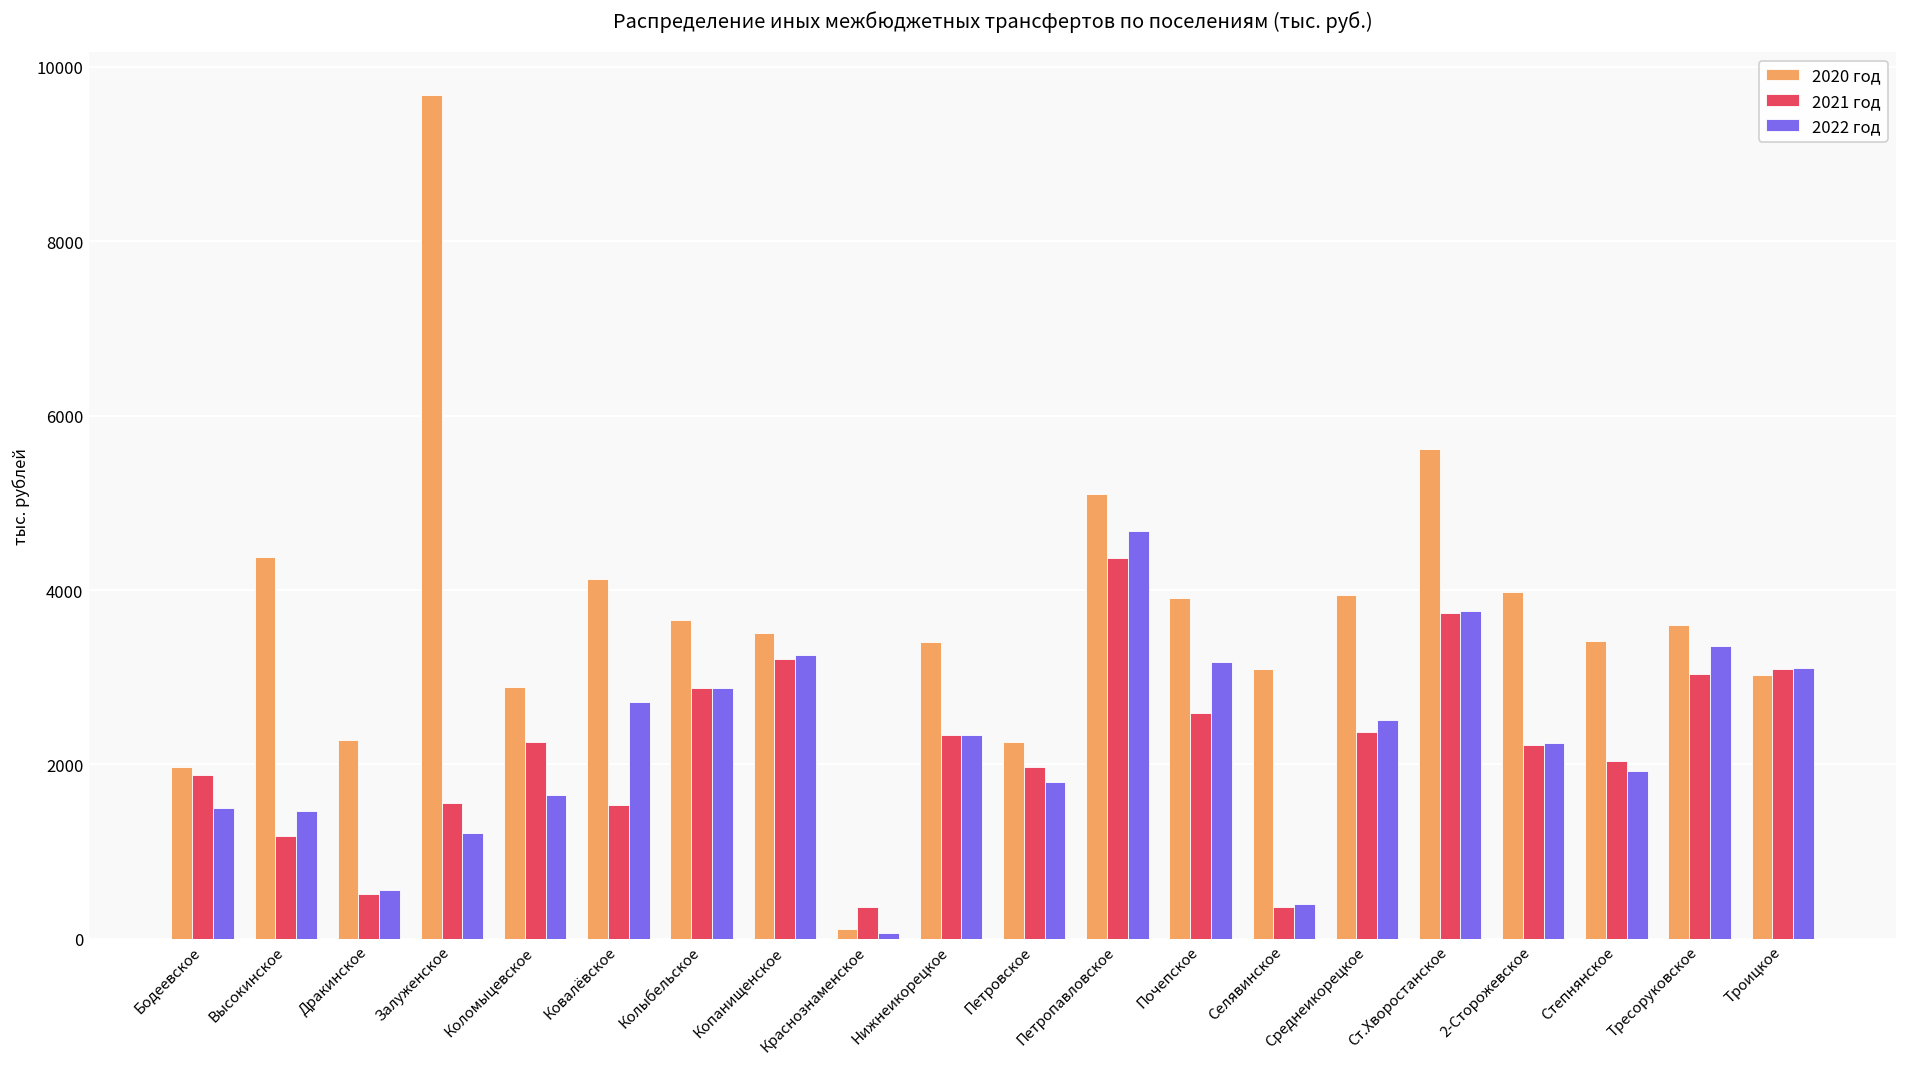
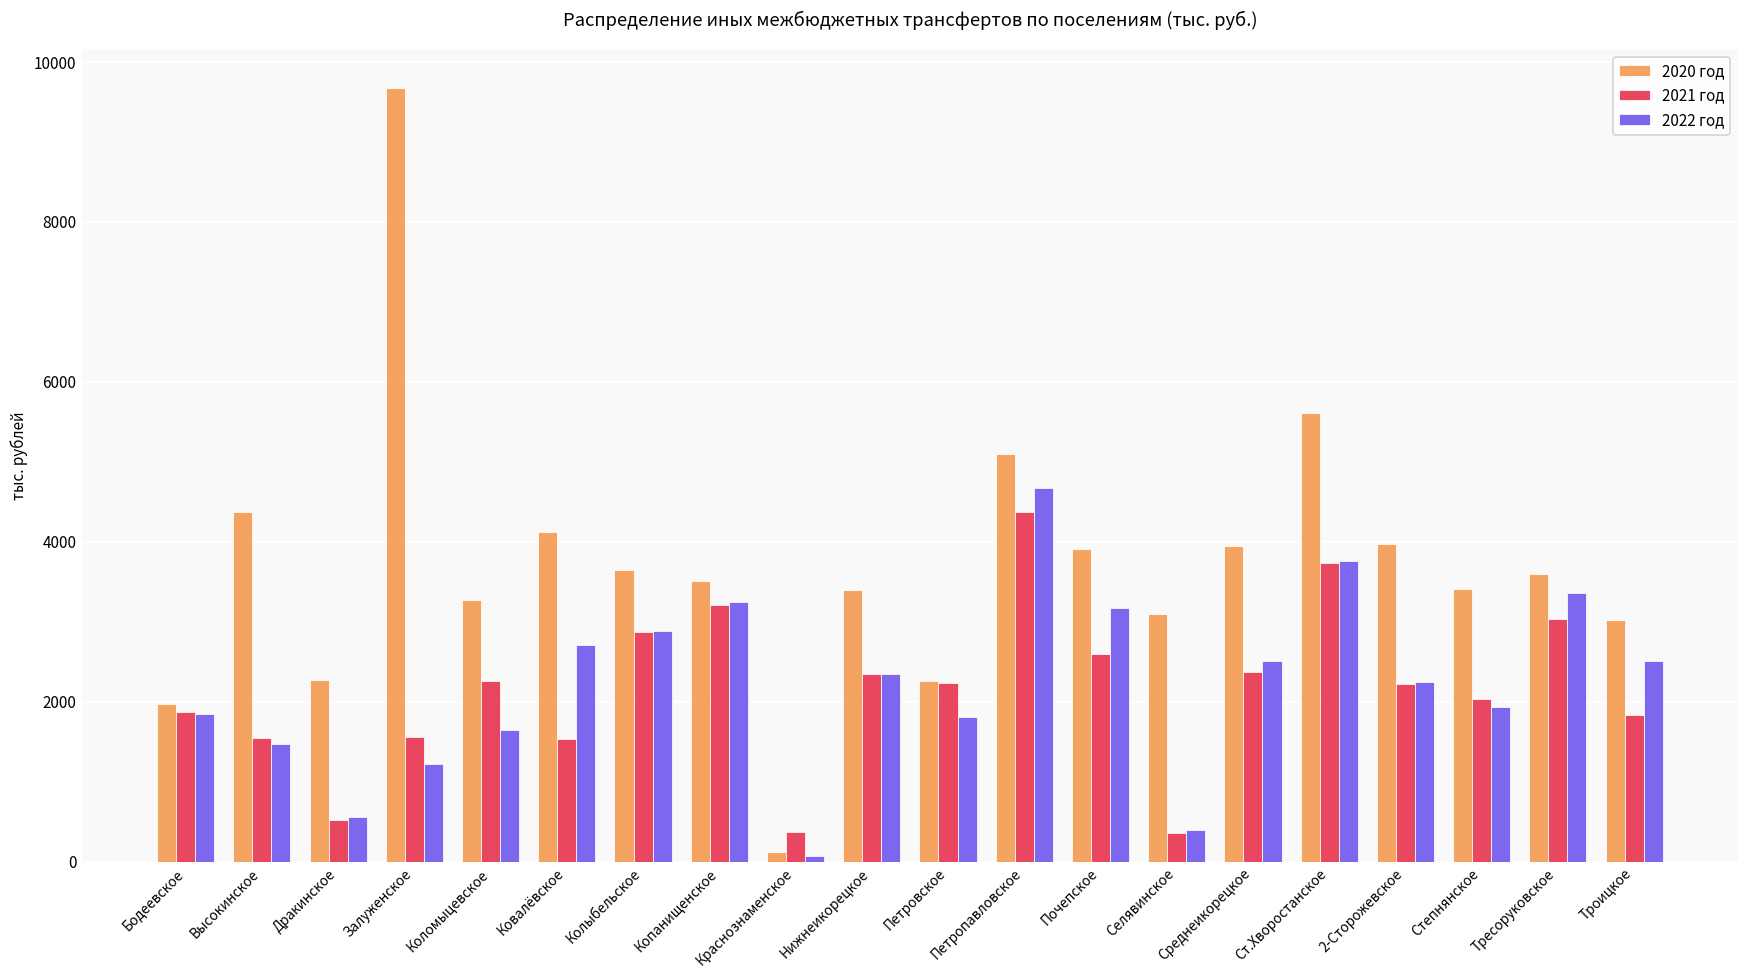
  {
    "2020 год": {
      "Бодеевское": 2000,
      "Высокинское": 4400,
      "Дракинское": 2300,
      "Залуженское": 9700,
-     "Коломыцевское": 2900,
+     "Коломыцевское": 3300,
      "Ковалёвское": 4100,
      "Колыбельское": 3700,
      "Копанищенское": 3500,
      "Краснознаменское": 100,
      "Нижнеикорецкое": 3400,
      "Петровское": 2300,
      "Петропавловское": 5100,
      "Почепское": 3900,
      "Селявинское": 3100,
      "Среднеикорецкое": 3900,
      "Ст.Хворостанское": 5600,
      "2-Сторожевское": 4000,
      "Степнянское": 3400,
      "Тресоруковское": 3600,
      "Троицкое": 3000
    },
    "2021 год": {
      "Бодеевское": 1900,
-     "Высокинское": 1200,
+     "Высокинское": 1600,
      "Дракинское": 500,
      "Залуженское": 1600,
      "Коломыцевское": 2300,
      "Ковалёвское": 1500,
      "Колыбельское": 2900,
      "Копанищенское": 3200,
      "Краснознаменское": 400,
      "Нижнеикорецкое": 2300,
-     "Петровское": 2000,
+     "Петровское": 2200,
      "Петропавловское": 4400,
      "Почепское": 2600,
      "Селявинское": 400,
      "Среднеикорецкое": 2400,
      "Ст.Хворостанское": 3700,
      "2-Сторожевское": 2200,
      "Степнянское": 2000,
      "Тресоруковское": 3000,
-     "Троицкое": 3100
+     "Троицкое": 1800
    },
    "2022 год": {
-     "Бодеевское": 1500,
+     "Бодеевское": 1800,
      "Высокинское": 1500,
      "Дракинское": 600,
      "Залуженское": 1200,
      "Коломыцевское": 1600,
      "Ковалёвское": 2700,
      "Колыбельское": 2900,
      "Копанищенское": 3300,
      "Краснознаменское": 100,
      "Нижнеикорецкое": 2300,
      "Петровское": 1800,
      "Петропавловское": 4700,
      "Почепское": 3200,
      "Селявинское": 400,
      "Среднеикорецкое": 2500,
      "Ст.Хворостанское": 3800,
      "2-Сторожевское": 2200,
      "Степнянское": 1900,
      "Тресоруковское": 3400,
-     "Троицкое": 3100
+     "Троицкое": 2500
    }
  }
